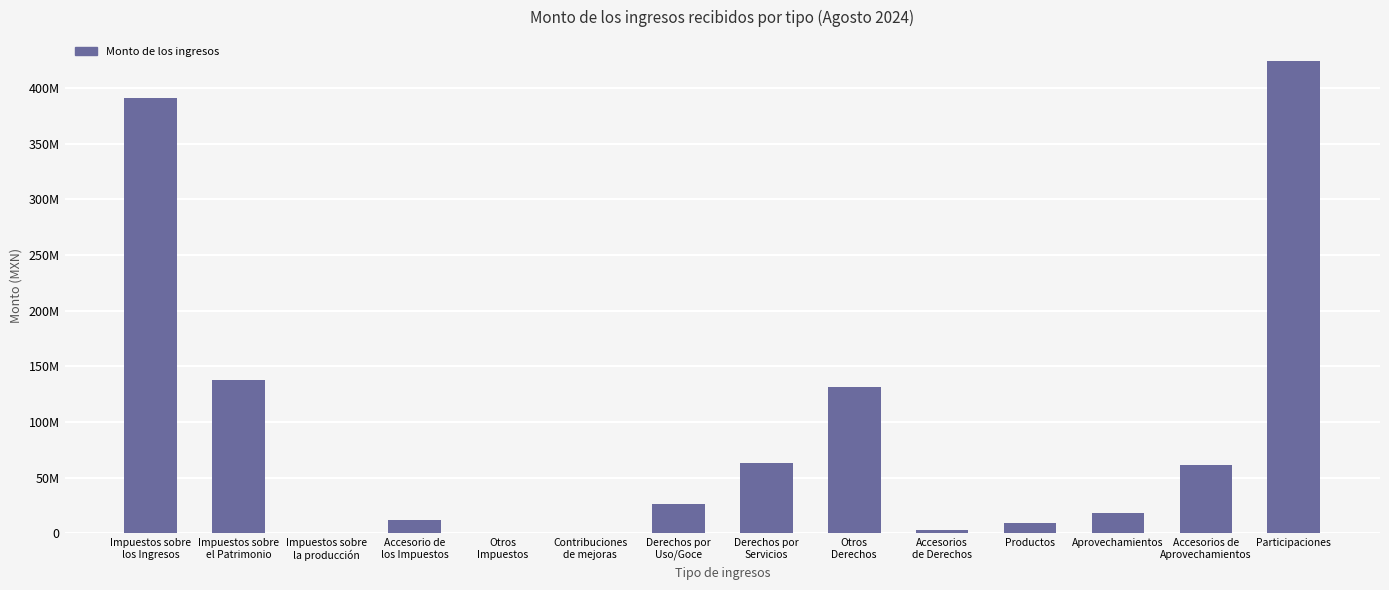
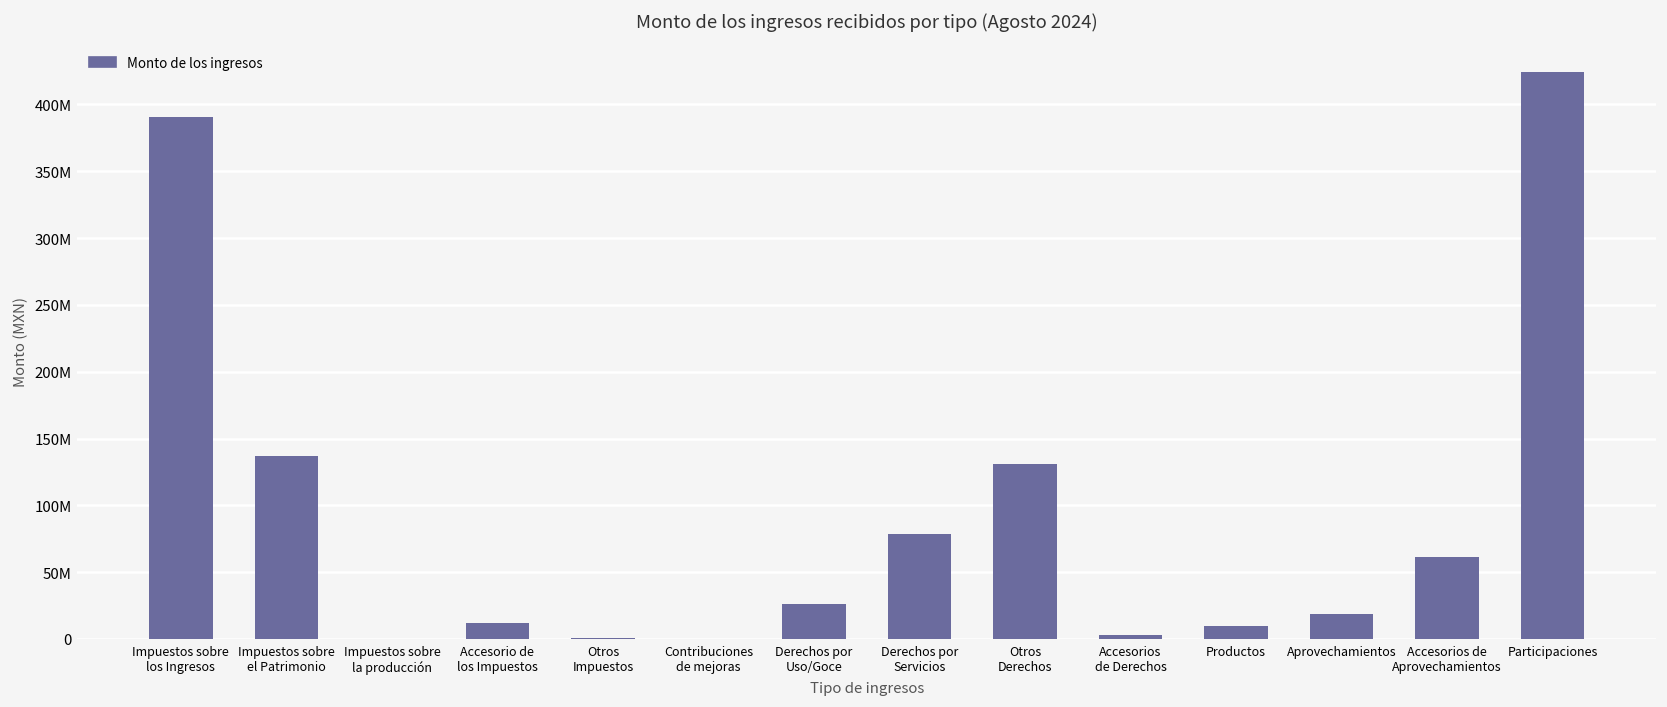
  {
    "Impuestos sobre los Ingresos": 391000000,
    "Impuestos sobre el Patrimonio": 137000000,
    "Accesorio de los Impuestos": 12000000,
    "Derechos por Uso/Goce": 26000000,
-   "Derechos por Servicios": 63000000,
+   "Derechos por Servicios": 78000000,
    "Otros Derechos": 131000000,
    "Accesorios de Derechos": 3000000,
    "Productos": 10000000,
    "Aprovechamientos": 19000000,
    "Accesorios de Aprovechamientos": 61000000,
    "Participaciones": 424000000
  }
